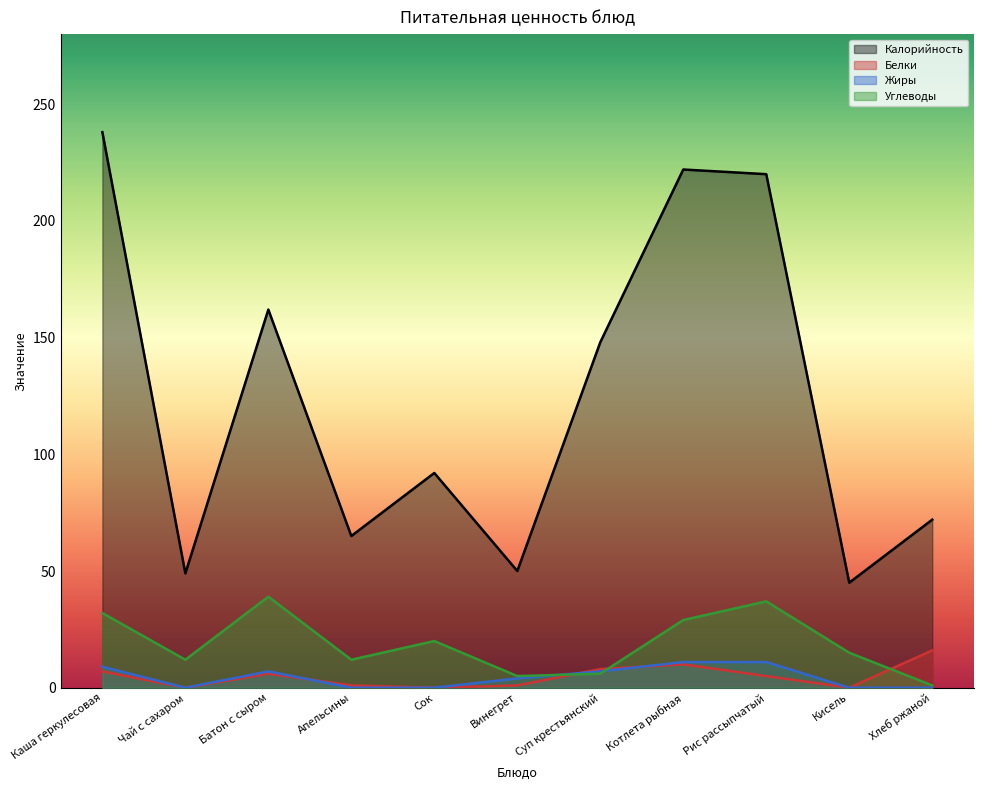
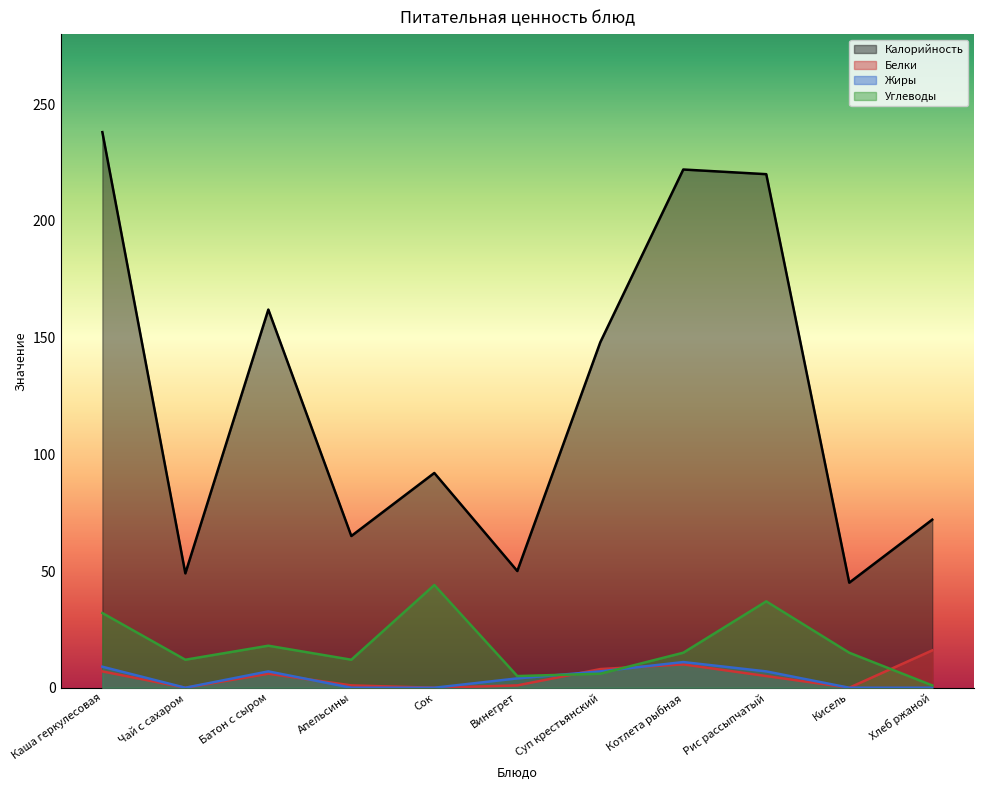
  {
    "Калорийность": {
      "Каша геркулесовая": 238,
      "Чай с сахаром": 49,
      "Батон с сыром": 162,
      "Апельсины": 65,
      "Сок": 92,
      "Винегрет": 50,
      "Суп крестьянский": 148,
      "Котлета рыбная": 222,
      "Рис рассыпчатый": 220,
      "Кисель": 45,
      "Хлеб ржаной": 72
    },
    "Белки": {
      "Каша геркулесовая": 7,
      "Винегрет": 1,
      "Рис рассыпчатый": 5,
      "Хлеб ржаной": 16
    },
    "Жиры": {
      "Каша геркулесовая": 9,
-     "Рис рассыпчатый": 11
+     "Рис рассыпчатый": 7
    },
    "Углеводы": {
      "Каша геркулесовая": 32,
      "Чай с сахаром": 12,
-     "Батон с сыром": 39,
+     "Батон с сыром": 18,
      "Апельсины": 12,
-     "Сок": 20,
-     "Котлета рыбная": 29,
+     "Сок": 44,
+     "Котлета рыбная": 15,
      "Рис рассыпчатый": 37,
      "Кисель": 15
    }
  }
